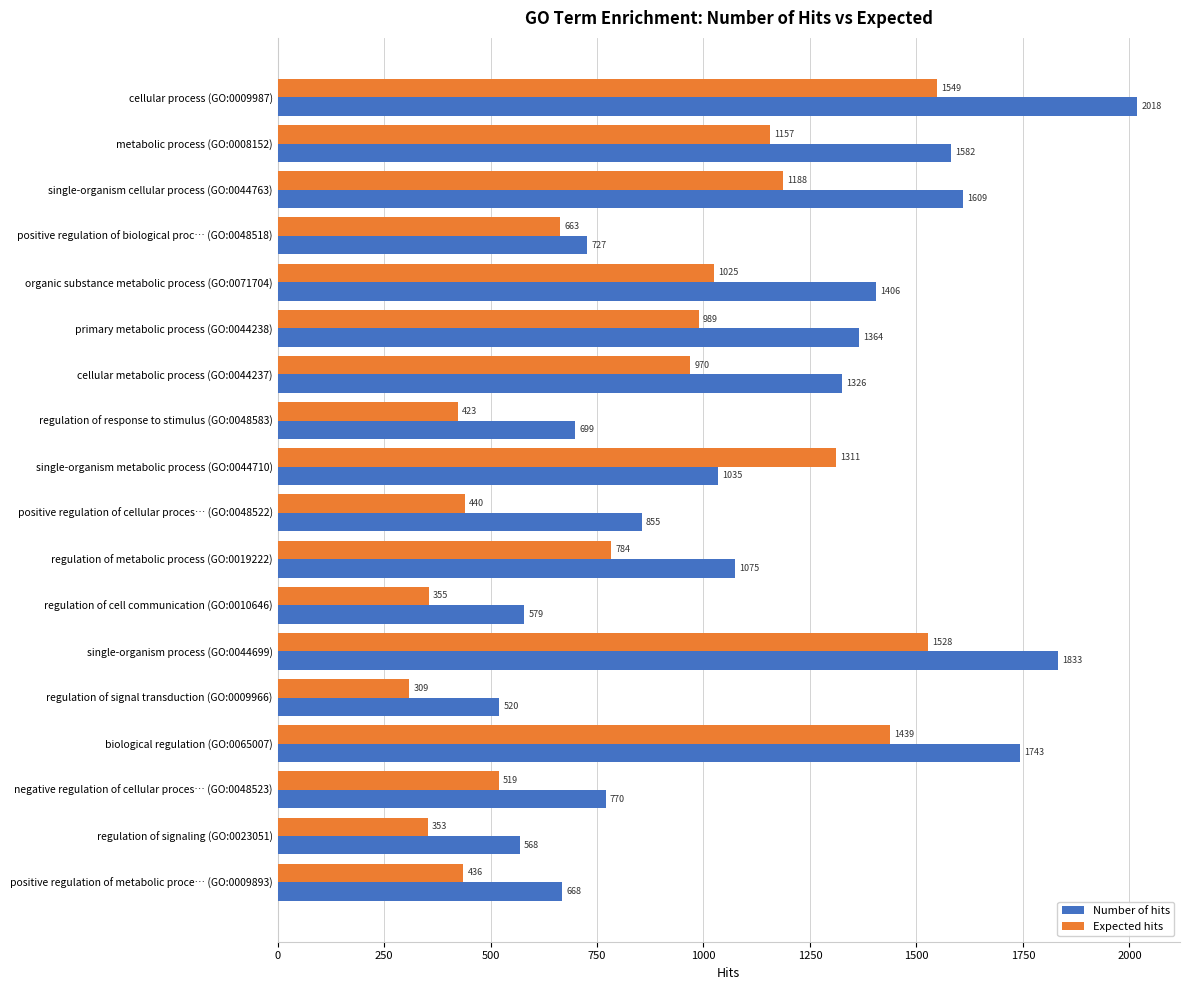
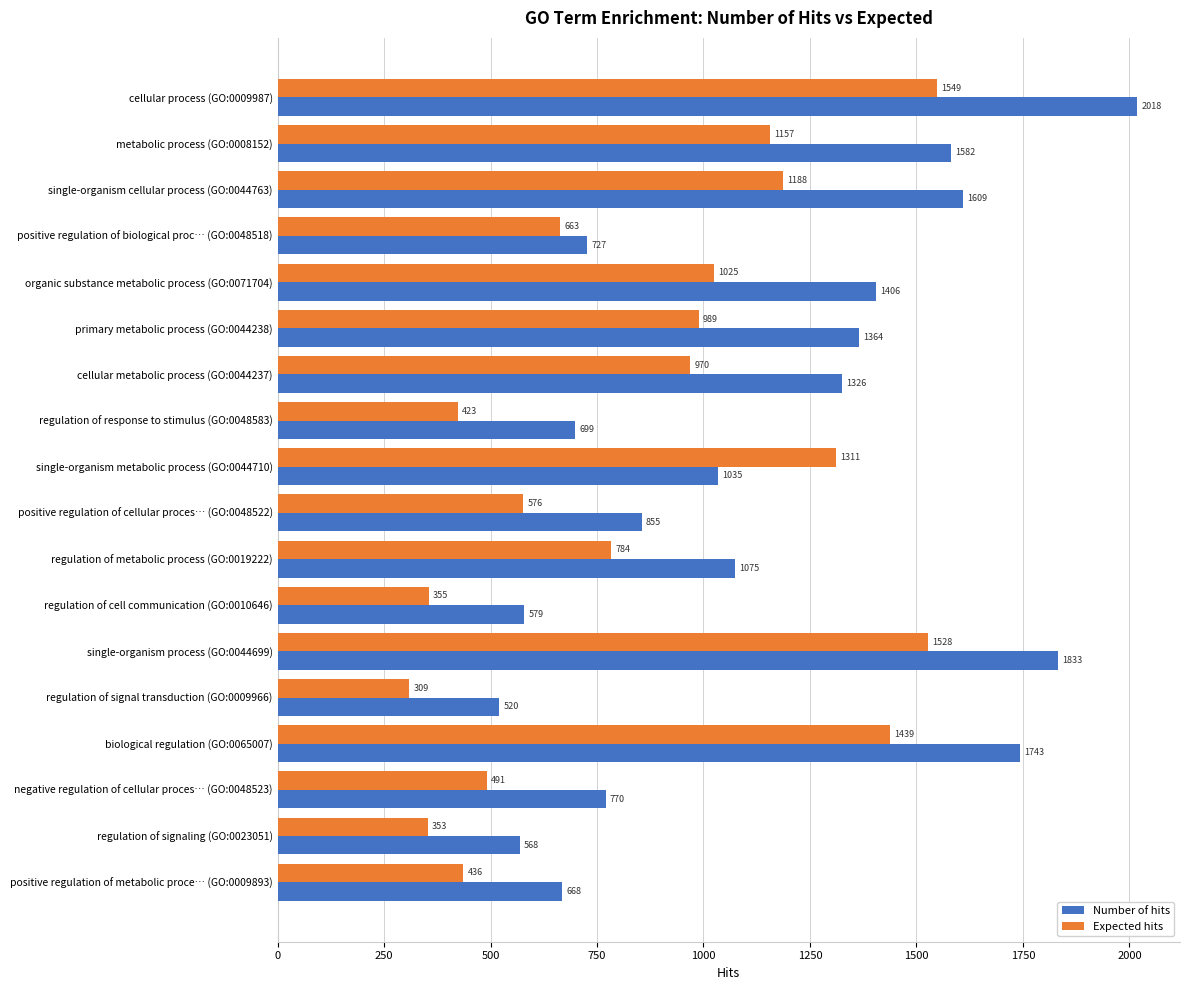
  {
    "Number of hits": {
      "cellular process (GO:0009987)": 2018,
      "metabolic process (GO:0008152)": 1582,
      "single-organism cellular process (GO:0044763)": 1609,
      "positive regulation of biological proc… (GO:0048518)": 727,
      "organic substance metabolic process (GO:0071704)": 1406,
      "primary metabolic process (GO:0044238)": 1364,
      "cellular metabolic process (GO:0044237)": 1326,
      "regulation of response to stimulus (GO:0048583)": 699,
      "single-organism metabolic process (GO:0044710)": 1035,
      "positive regulation of cellular proces… (GO:0048522)": 855,
      "regulation of metabolic process (GO:0019222)": 1075,
      "regulation of cell communication (GO:0010646)": 579,
      "single-organism process (GO:0044699)": 1833,
      "regulation of signal transduction (GO:0009966)": 520,
      "biological regulation (GO:0065007)": 1743,
      "negative regulation of cellular proces… (GO:0048523)": 770,
      "regulation of signaling (GO:0023051)": 568,
      "positive regulation of metabolic proce… (GO:0009893)": 668
    },
    "Expected hits": {
      "cellular process (GO:0009987)": 1549,
      "metabolic process (GO:0008152)": 1157,
      "single-organism cellular process (GO:0044763)": 1188,
      "positive regulation of biological proc… (GO:0048518)": 663,
      "organic substance metabolic process (GO:0071704)": 1025,
      "primary metabolic process (GO:0044238)": 989,
      "cellular metabolic process (GO:0044237)": 970,
      "regulation of response to stimulus (GO:0048583)": 423,
      "single-organism metabolic process (GO:0044710)": 1311,
-     "positive regulation of cellular proces… (GO:0048522)": 440,
+     "positive regulation of cellular proces… (GO:0048522)": 576,
      "regulation of metabolic process (GO:0019222)": 784,
      "regulation of cell communication (GO:0010646)": 355,
      "single-organism process (GO:0044699)": 1528,
      "regulation of signal transduction (GO:0009966)": 309,
      "biological regulation (GO:0065007)": 1439,
-     "negative regulation of cellular proces… (GO:0048523)": 519,
+     "negative regulation of cellular proces… (GO:0048523)": 491,
      "regulation of signaling (GO:0023051)": 353,
      "positive regulation of metabolic proce… (GO:0009893)": 436
    }
  }
